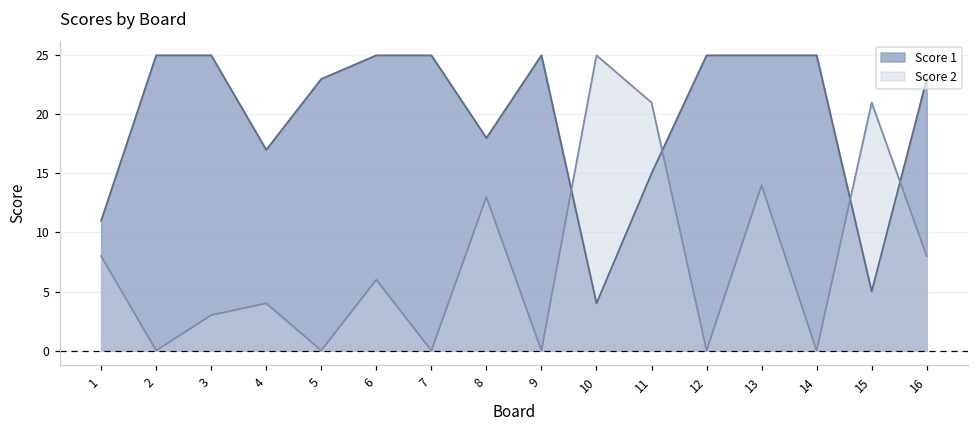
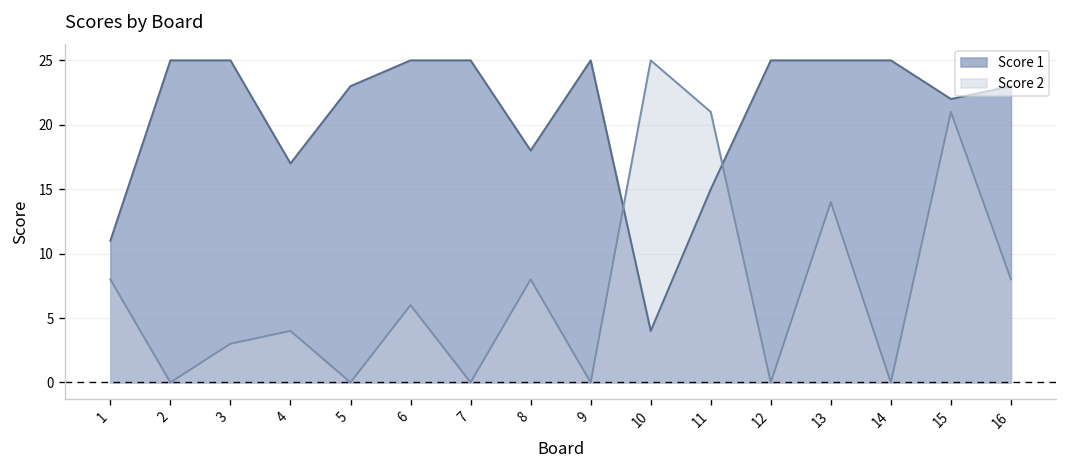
  {
    "Score 1": {
      "1": 11,
      "2": 25,
      "3": 25,
      "4": 17,
      "5": 23,
      "6": 25,
      "7": 25,
      "8": 18,
      "9": 25,
      "10": 4,
      "11": 15,
      "12": 25,
      "13": 25,
      "14": 25,
-     "15": 5
+     "15": 22
    },
    "Score 2": {
      "1": 8,
      "2": 0,
      "3": 3,
      "4": 4,
      "5": 0,
      "6": 6,
      "7": 0,
-     "8": 13,
+     "8": 8,
      "9": 0,
      "10": 25,
      "11": 21,
      "12": 0,
      "13": 14,
      "14": 0,
      "15": 21,
      "16": 8
    }
  }
